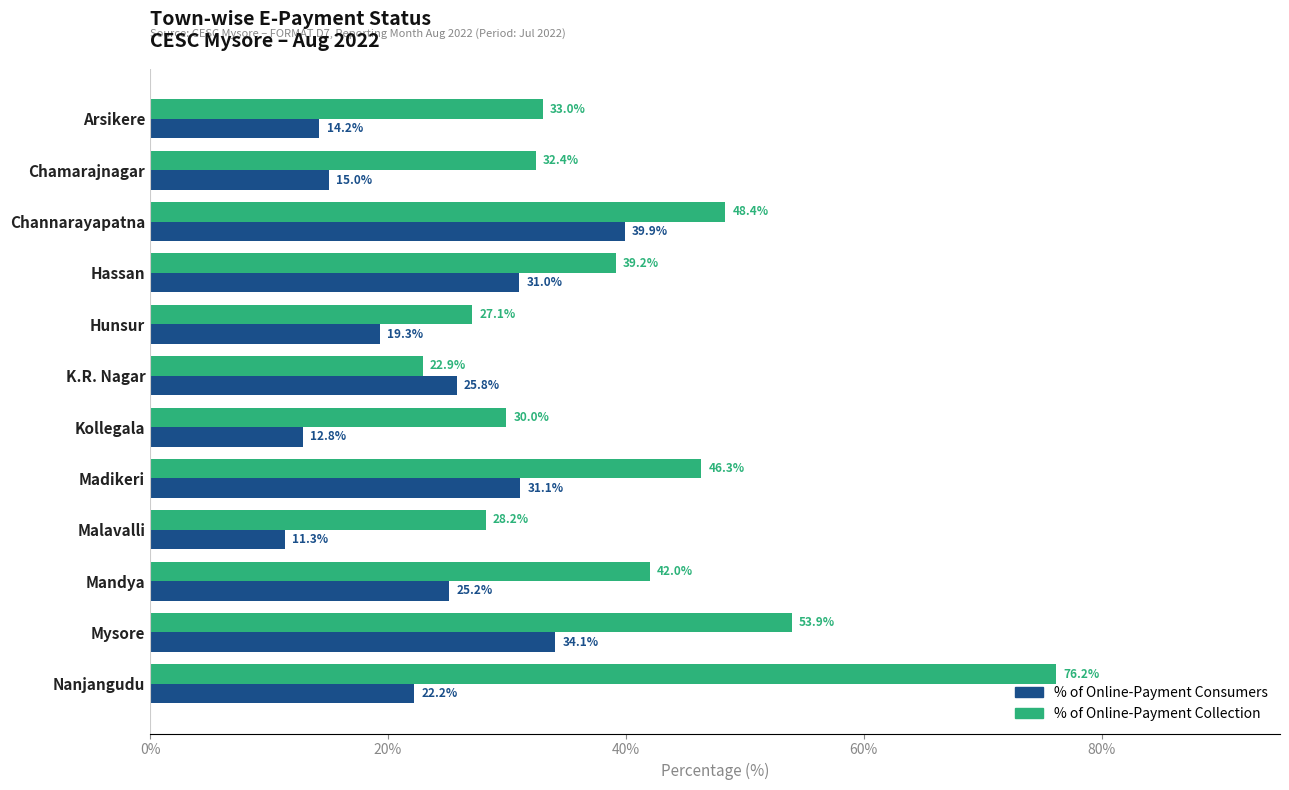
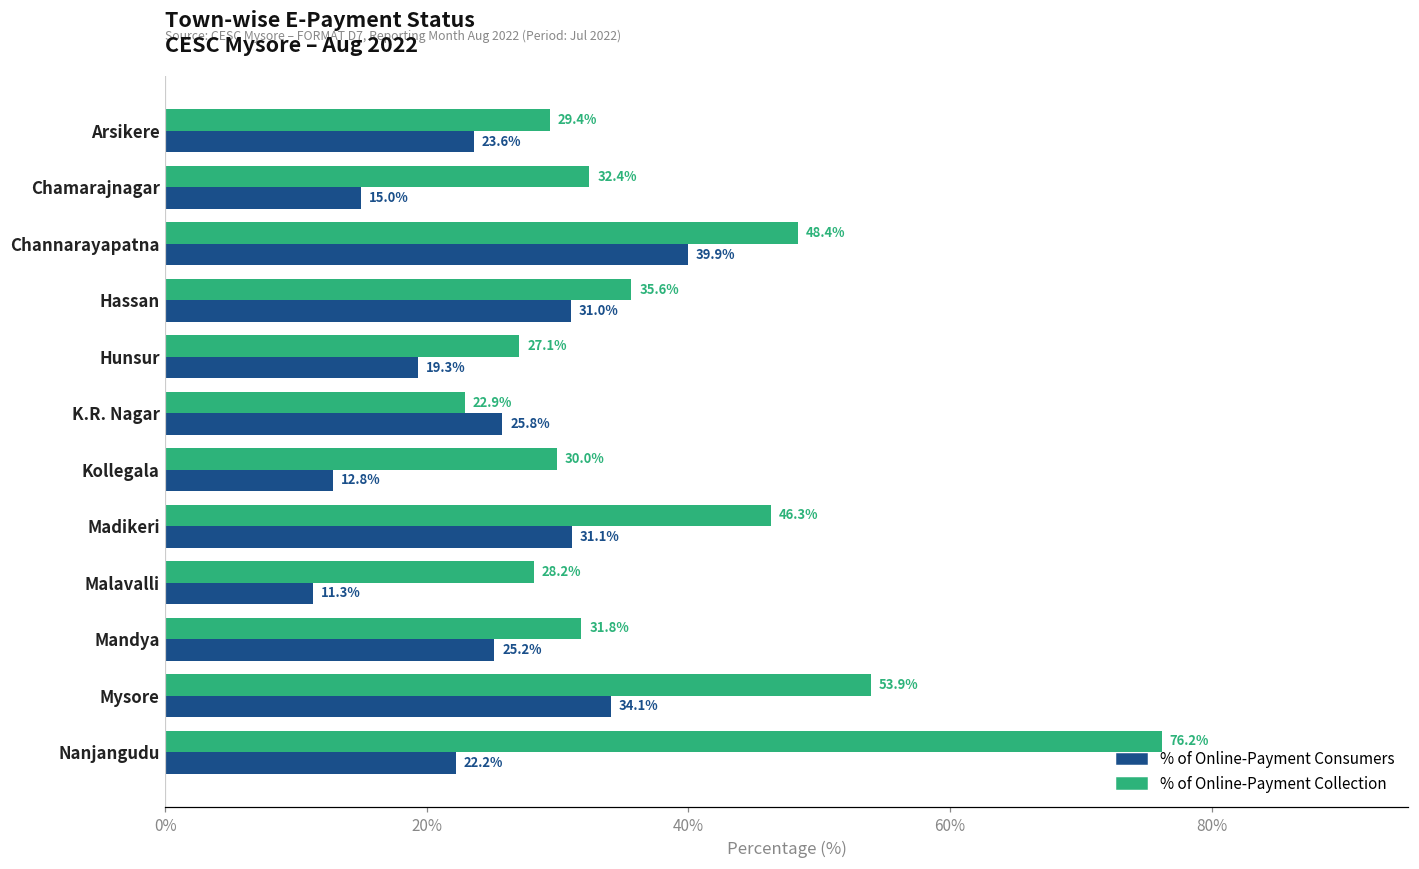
  {
    "% of Online-Payment Consumers": {
-     "Arsikere": "14.2%",
+     "Arsikere": "23.6%",
      "Chamarajnagar": "15.0%",
      "Channarayapatna": "39.9%",
      "Hassan": "31.0%",
      "Hunsur": "19.3%",
      "K.R. Nagar": "25.8%",
      "Kollegala": "12.8%",
      "Madikeri": "31.1%",
      "Malavalli": "11.3%",
      "Mandya": "25.2%",
      "Mysore": "34.1%",
      "Nanjangudu": "22.2%"
    },
    "% of Online-Payment Collection": {
-     "Arsikere": "33.0%",
+     "Arsikere": "29.4%",
      "Chamarajnagar": "32.4%",
      "Channarayapatna": "48.4%",
-     "Hassan": "39.2%",
+     "Hassan": "35.6%",
      "Hunsur": "27.1%",
      "K.R. Nagar": "22.9%",
      "Kollegala": "30.0%",
      "Madikeri": "46.3%",
      "Malavalli": "28.2%",
-     "Mandya": "42.0%",
+     "Mandya": "31.8%",
      "Mysore": "53.9%",
      "Nanjangudu": "76.2%"
    }
  }
